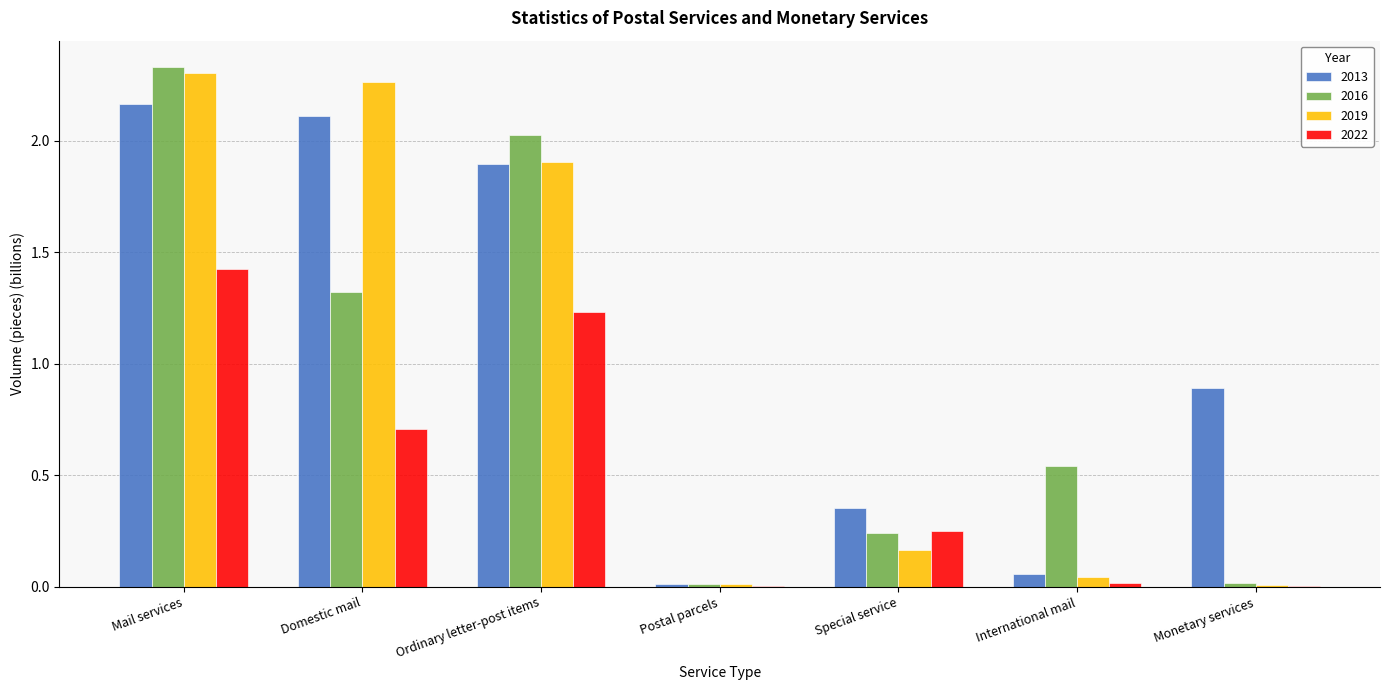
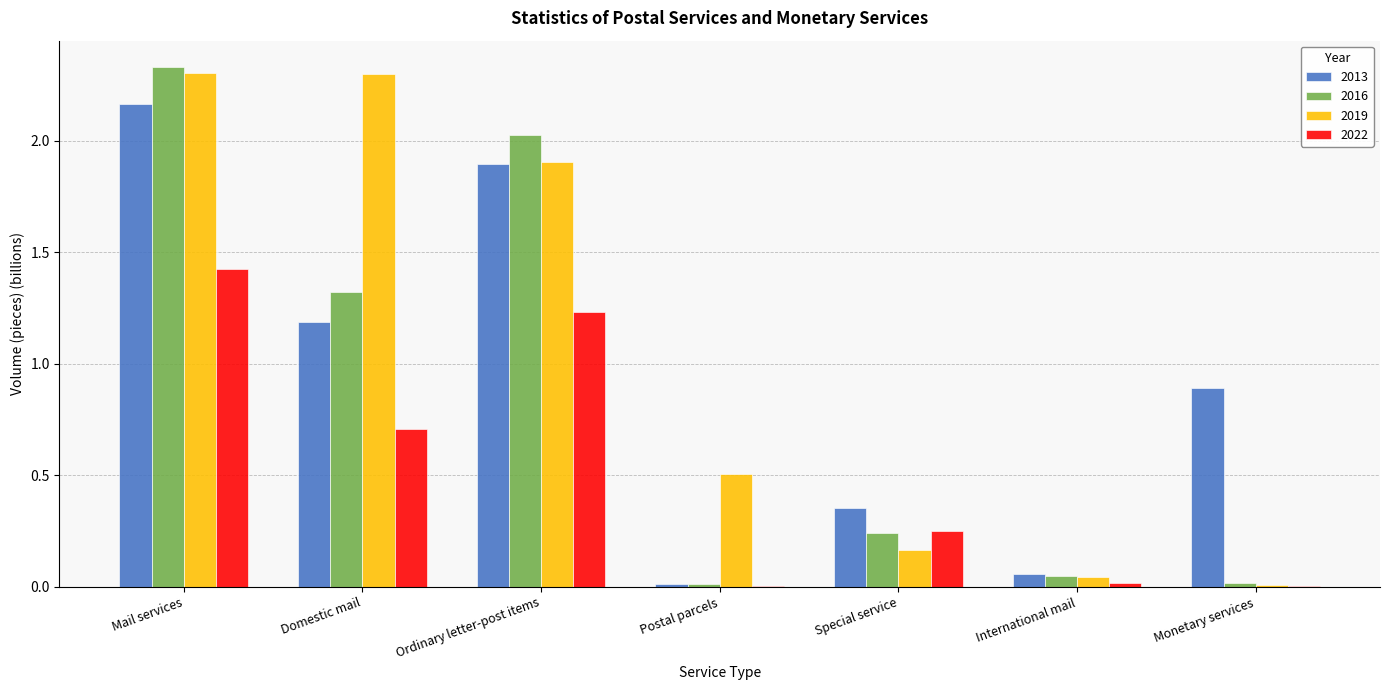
  {
    "2013": {
      "Mail services": 2.17,
-     "Domestic mail": 2.11,
+     "Domestic mail": 1.19,
      "Ordinary letter-post items": 1.90,
      "Special service": 0.35,
      "International mail": 0.06,
      "Monetary services": 0.89
    },
    "2016": {
      "Mail services": 2.33,
      "Domestic mail": 1.32,
      "Ordinary letter-post items": 2.03,
      "Postal parcels": 0.01,
      "Special service": 0.24,
-     "International mail": 0.54,
+     "International mail": 0.05,
      "Monetary services": 0.02
    },
    "2019": {
      "Mail services": 2.31,
-     "Domestic mail": 2.26,
+     "Domestic mail": 2.30,
      "Ordinary letter-post items": 1.91,
-     "Postal parcels": 0.01,
+     "Postal parcels": 0.51,
      "Special service": 0.17,
      "International mail": 0.04
    },
    "2022": {
      "Mail services": 1.42,
      "Domestic mail": 0.71,
      "Ordinary letter-post items": 1.23,
      "Special service": 0.25,
      "International mail": 0.02
    }
  }
